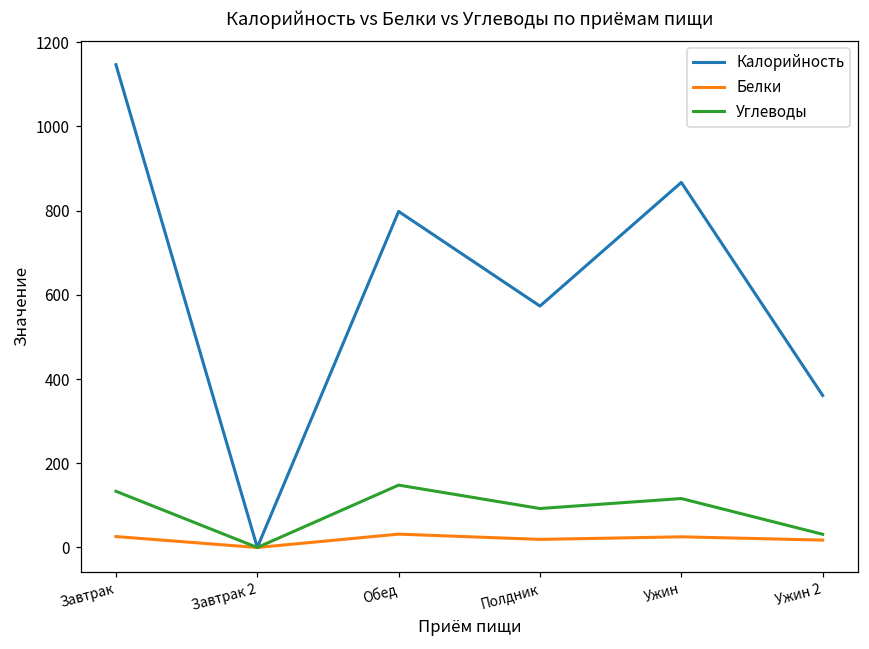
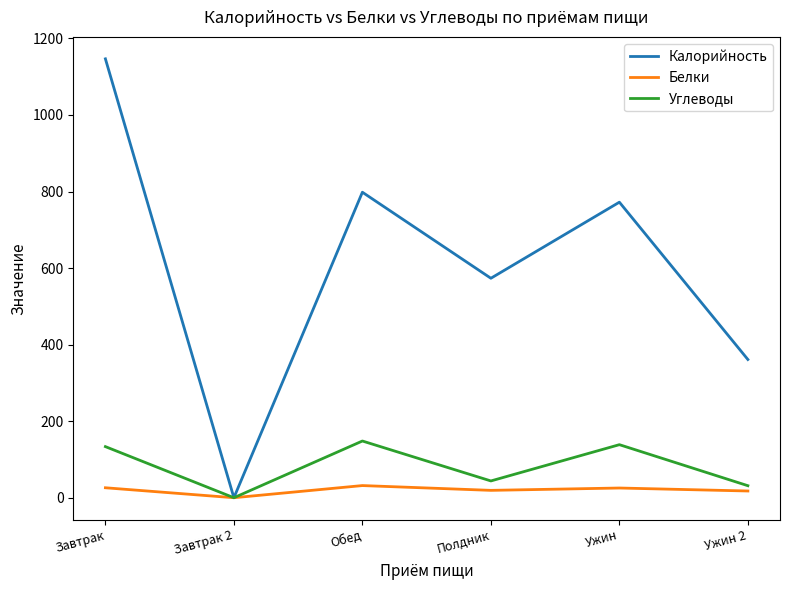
  {
    "Калорийность": {
      "Завтрак": 1150,
      "Обед": 800,
      "Полдник": 570,
-     "Ужин": 870,
+     "Ужин": 770,
      "Ужин 2": 360
    },
    "Белки": {
      "Завтрак": 30,
      "Обед": 30,
      "Полдник": 20,
      "Ужин": 30,
      "Ужин 2": 20
    },
    "Углеводы": {
      "Завтрак": 130,
      "Обед": 150,
-     "Полдник": 90,
-     "Ужин": 120,
+     "Полдник": 40,
+     "Ужин": 140,
      "Ужин 2": 30
    }
  }
